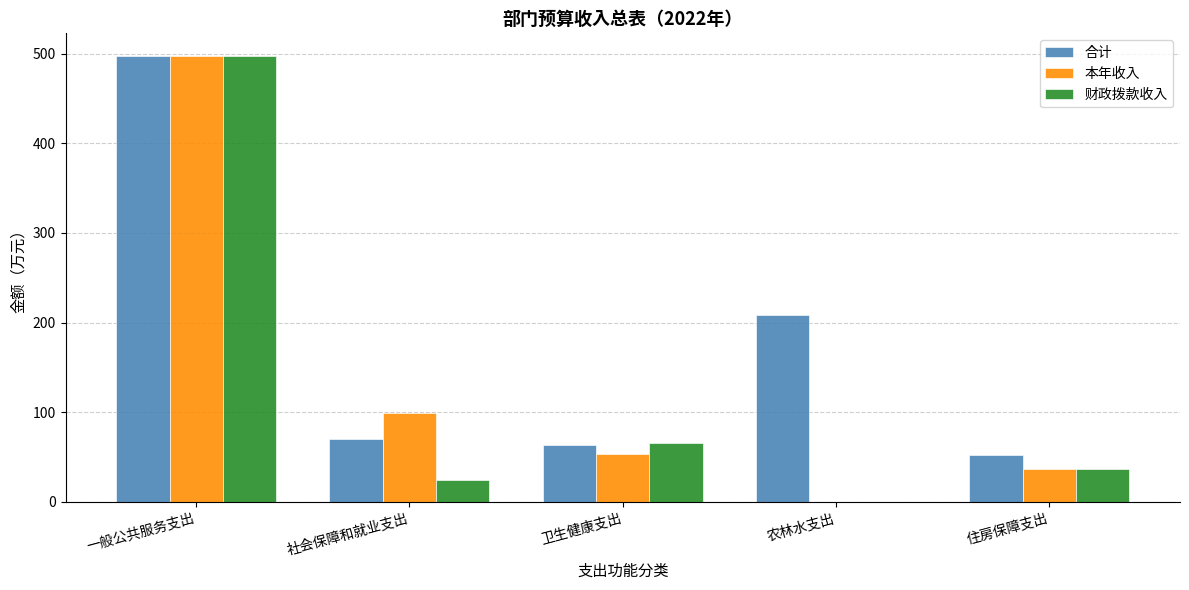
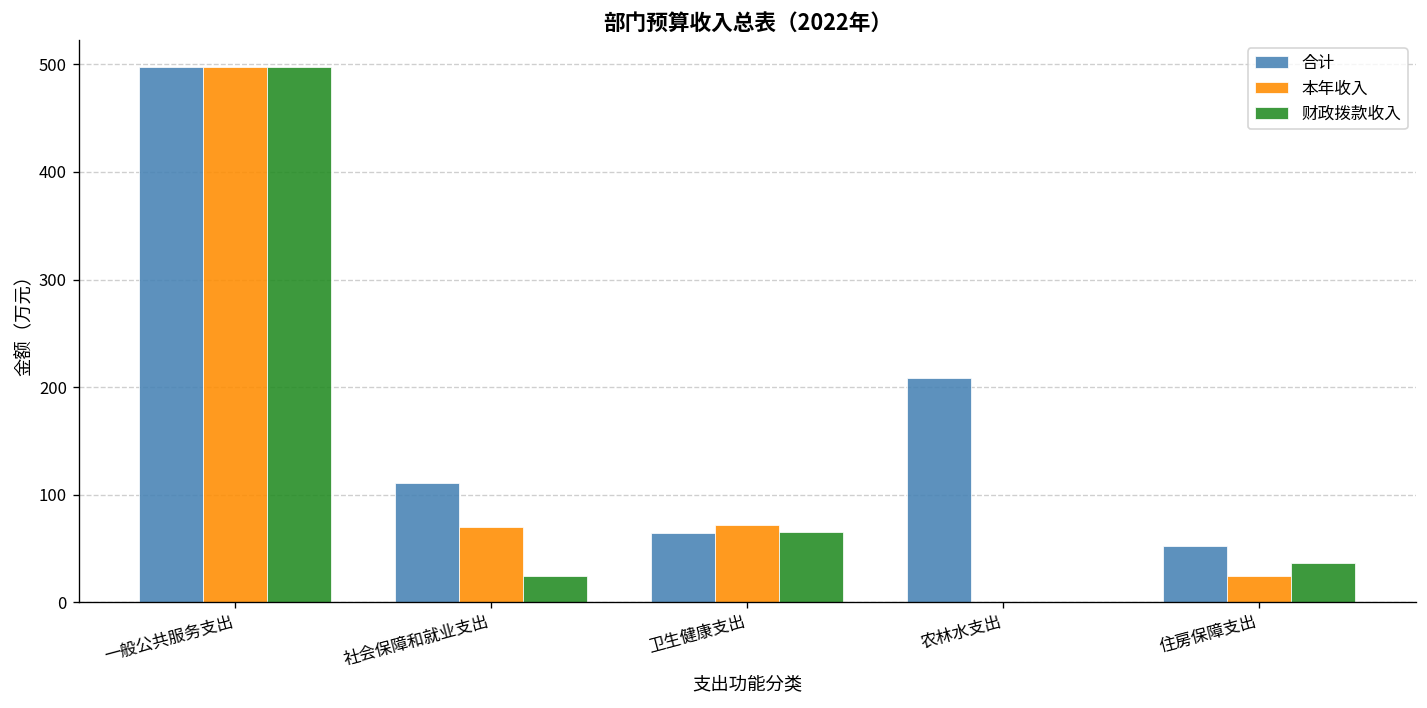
  {
    "合计": {
      "一般公共服务支出": 500,
-     "社会保障和就业支出": 70,
+     "社会保障和就业支出": 110,
      "卫生健康支出": 60,
      "农林水支出": 210,
      "住房保障支出": 50
    },
    "本年收入": {
      "一般公共服务支出": 500,
-     "社会保障和就业支出": 100,
-     "卫生健康支出": 50,
+     "社会保障和就业支出": 70,
+     "卫生健康支出": 70,
      "农林水支出": 0,
-     "住房保障支出": 40
+     "住房保障支出": 20
    },
    "财政拨款收入": {
      "一般公共服务支出": 500,
      "社会保障和就业支出": 20,
      "卫生健康支出": 70,
      "农林水支出": 0,
      "住房保障支出": 40
    }
  }
